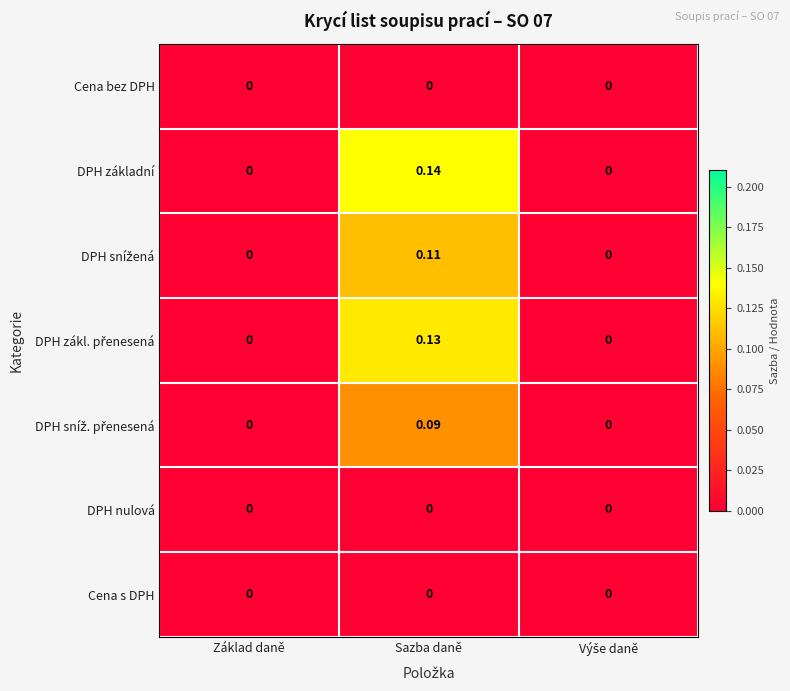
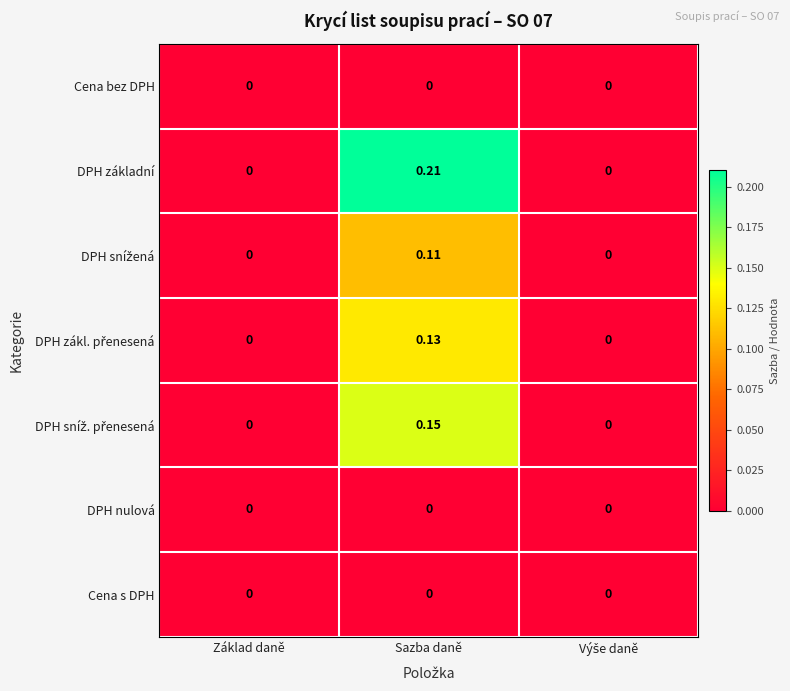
  {
    "Cena bez DPH": {
      "Základ daně": 0,
      "Sazba daně": 0,
      "Výše daně": 0
    },
    "DPH základní": {
      "Základ daně": 0,
-     "Sazba daně": 0.14,
+     "Sazba daně": 0.21,
      "Výše daně": 0
    },
    "DPH snížená": {
      "Základ daně": 0,
      "Sazba daně": 0.11,
      "Výše daně": 0
    },
    "DPH zákl. přenesená": {
      "Základ daně": 0,
      "Sazba daně": 0.13,
      "Výše daně": 0
    },
    "DPH sníž. přenesená": {
      "Základ daně": 0,
-     "Sazba daně": 0.09,
+     "Sazba daně": 0.15,
      "Výše daně": 0
    },
    "DPH nulová": {
      "Základ daně": 0,
      "Sazba daně": 0,
      "Výše daně": 0
    },
    "Cena s DPH": {
      "Základ daně": 0,
      "Sazba daně": 0,
      "Výše daně": 0
    }
  }
